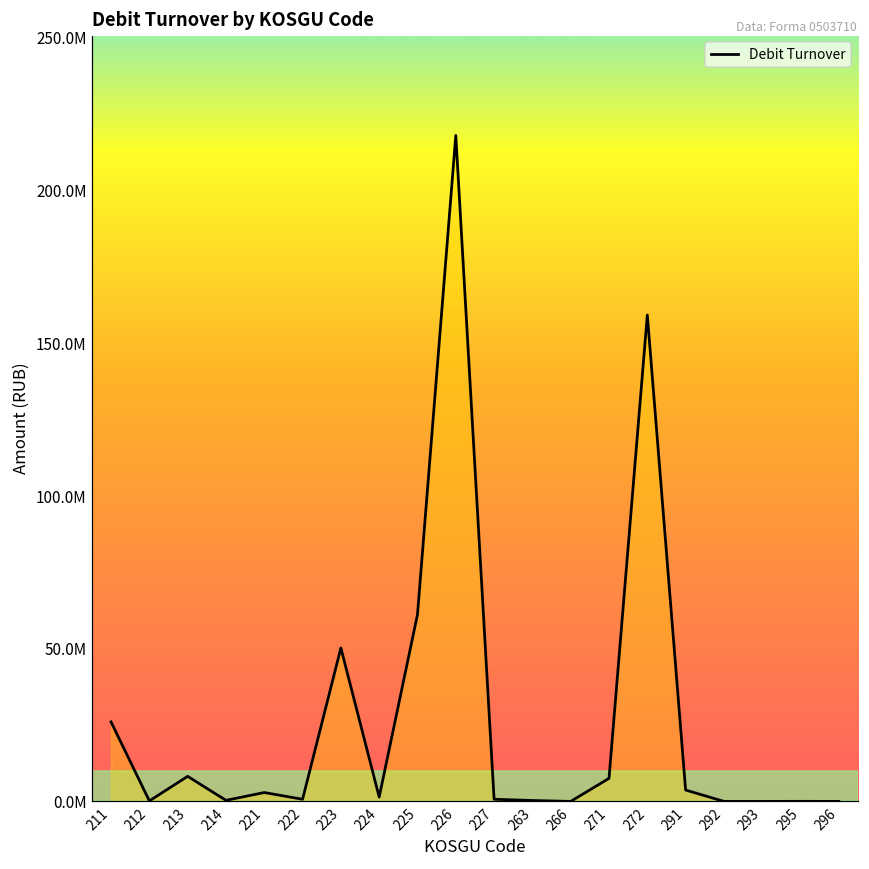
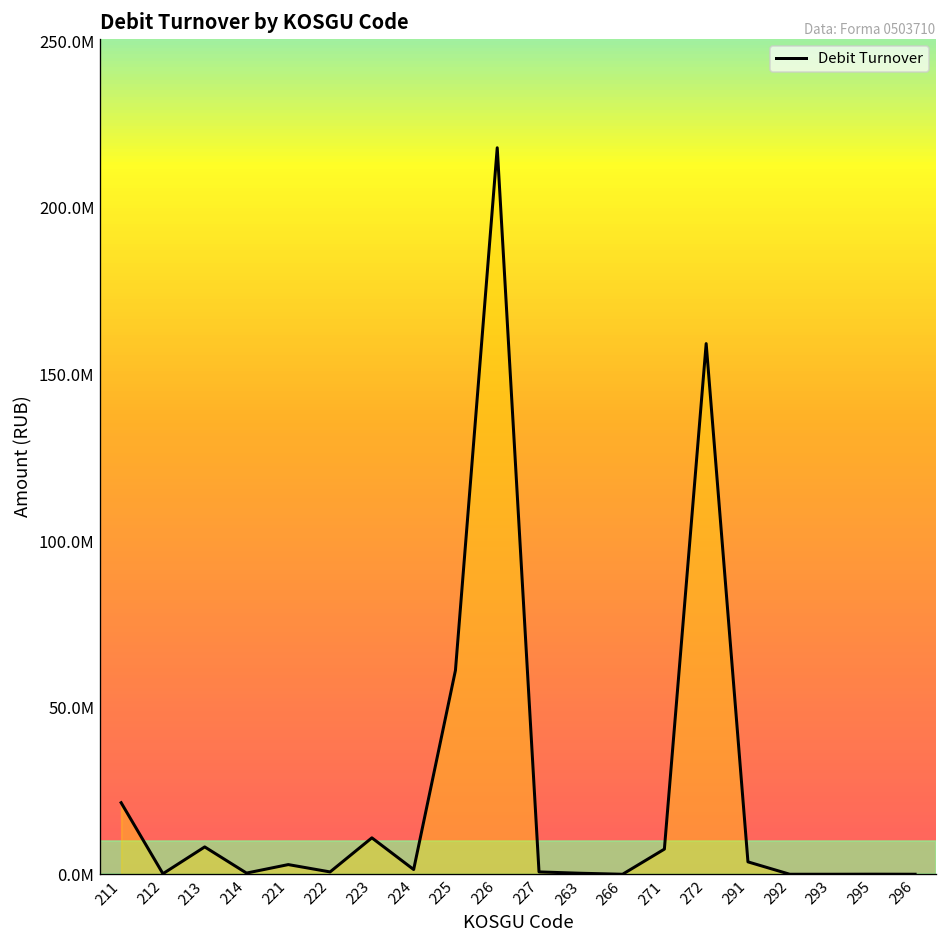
  {
-   "211": 26000000,
-   "223": 50000000,
+   "211": 21000000,
+   "223": 11000000,
    "225": 61000000,
    "226": 218000000,
    "272": 159000000
  }
